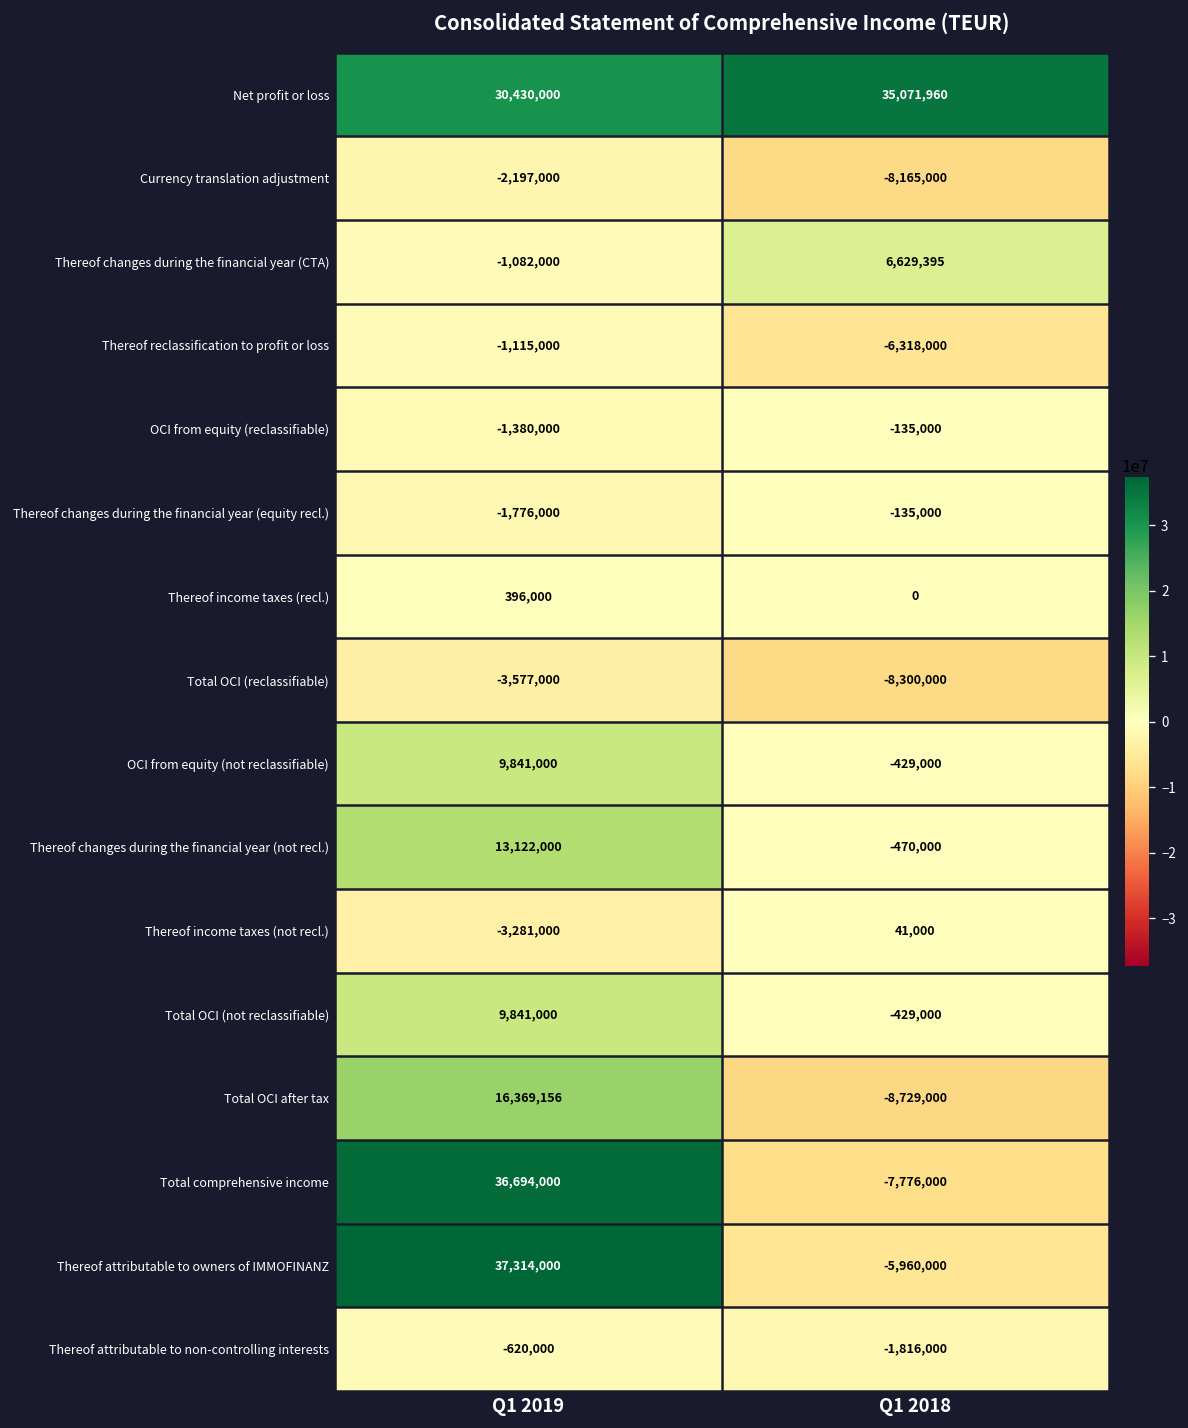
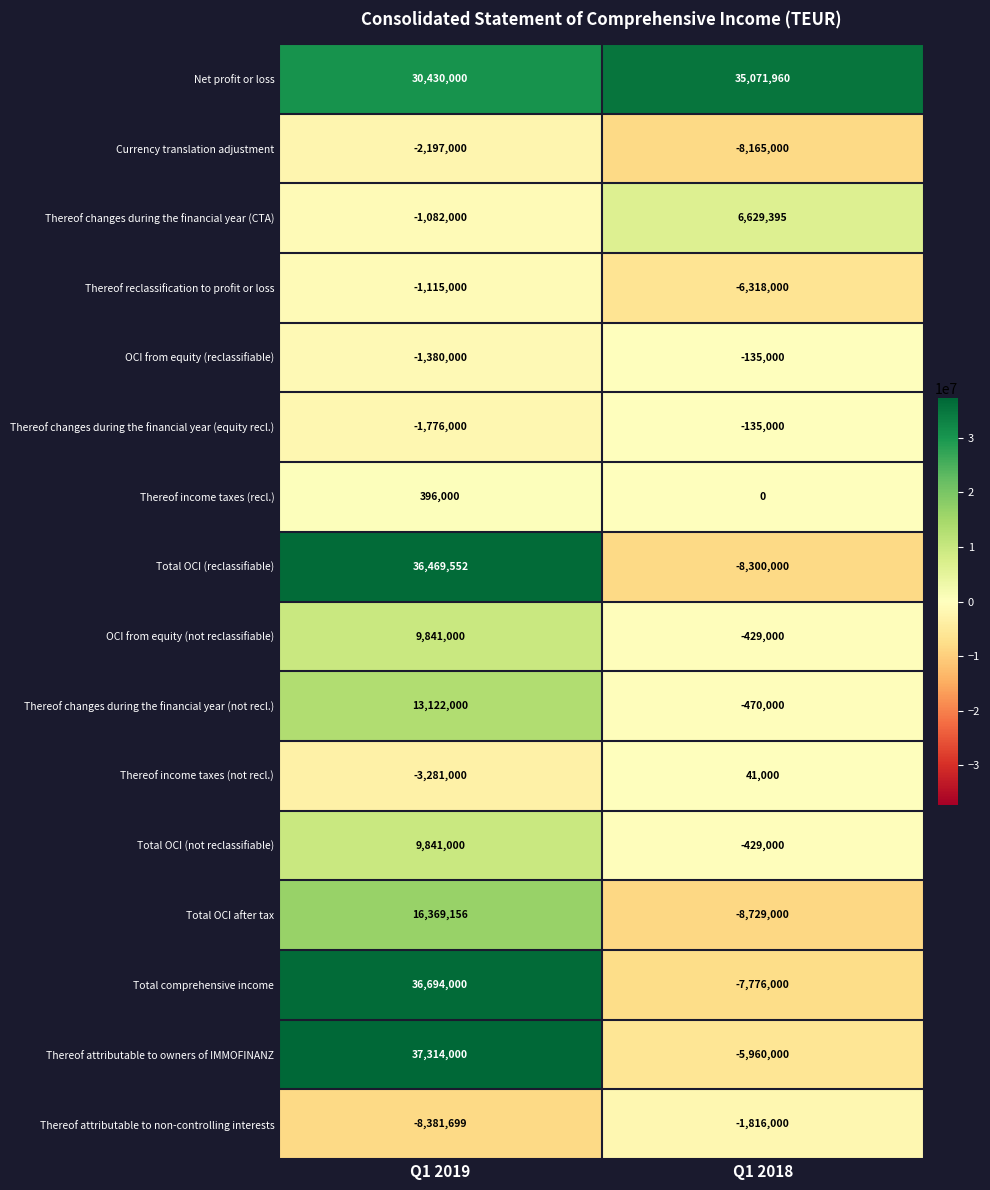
  {
    "Net profit or loss": {
      "Q1 2019": "30,430,000",
      "Q1 2018": "35,071,960"
    },
    "Currency translation adjustment": {
      "Q1 2019": "-2,197,000",
      "Q1 2018": "-8,165,000"
    },
    "Thereof changes during the financial year (CTA)": {
      "Q1 2019": "-1,082,000",
      "Q1 2018": "6,629,395"
    },
    "Thereof reclassification to profit or loss": {
      "Q1 2019": "-1,115,000",
      "Q1 2018": "-6,318,000"
    },
    "OCI from equity (reclassifiable)": {
      "Q1 2019": "-1,380,000",
      "Q1 2018": "-135,000"
    },
    "Thereof changes during the financial year (equity recl.)": {
      "Q1 2019": "-1,776,000",
      "Q1 2018": "-135,000"
    },
    "Thereof income taxes (recl.)": {
      "Q1 2019": "396,000",
      "Q1 2018": "0"
    },
    "Total OCI (reclassifiable)": {
-     "Q1 2019": "-3,577,000",
+     "Q1 2019": "36,469,552",
      "Q1 2018": "-8,300,000"
    },
    "OCI from equity (not reclassifiable)": {
      "Q1 2019": "9,841,000",
      "Q1 2018": "-429,000"
    },
    "Thereof changes during the financial year (not recl.)": {
      "Q1 2019": "13,122,000",
      "Q1 2018": "-470,000"
    },
    "Thereof income taxes (not recl.)": {
      "Q1 2019": "-3,281,000",
      "Q1 2018": "41,000"
    },
    "Total OCI (not reclassifiable)": {
      "Q1 2019": "9,841,000",
      "Q1 2018": "-429,000"
    },
    "Total OCI after tax": {
      "Q1 2019": "16,369,156",
      "Q1 2018": "-8,729,000"
    },
    "Total comprehensive income": {
      "Q1 2019": "36,694,000",
      "Q1 2018": "-7,776,000"
    },
    "Thereof attributable to owners of IMMOFINANZ": {
      "Q1 2019": "37,314,000",
      "Q1 2018": "-5,960,000"
    },
    "Thereof attributable to non-controlling interests": {
-     "Q1 2019": "-620,000",
+     "Q1 2019": "-8,381,699",
      "Q1 2018": "-1,816,000"
    }
  }
